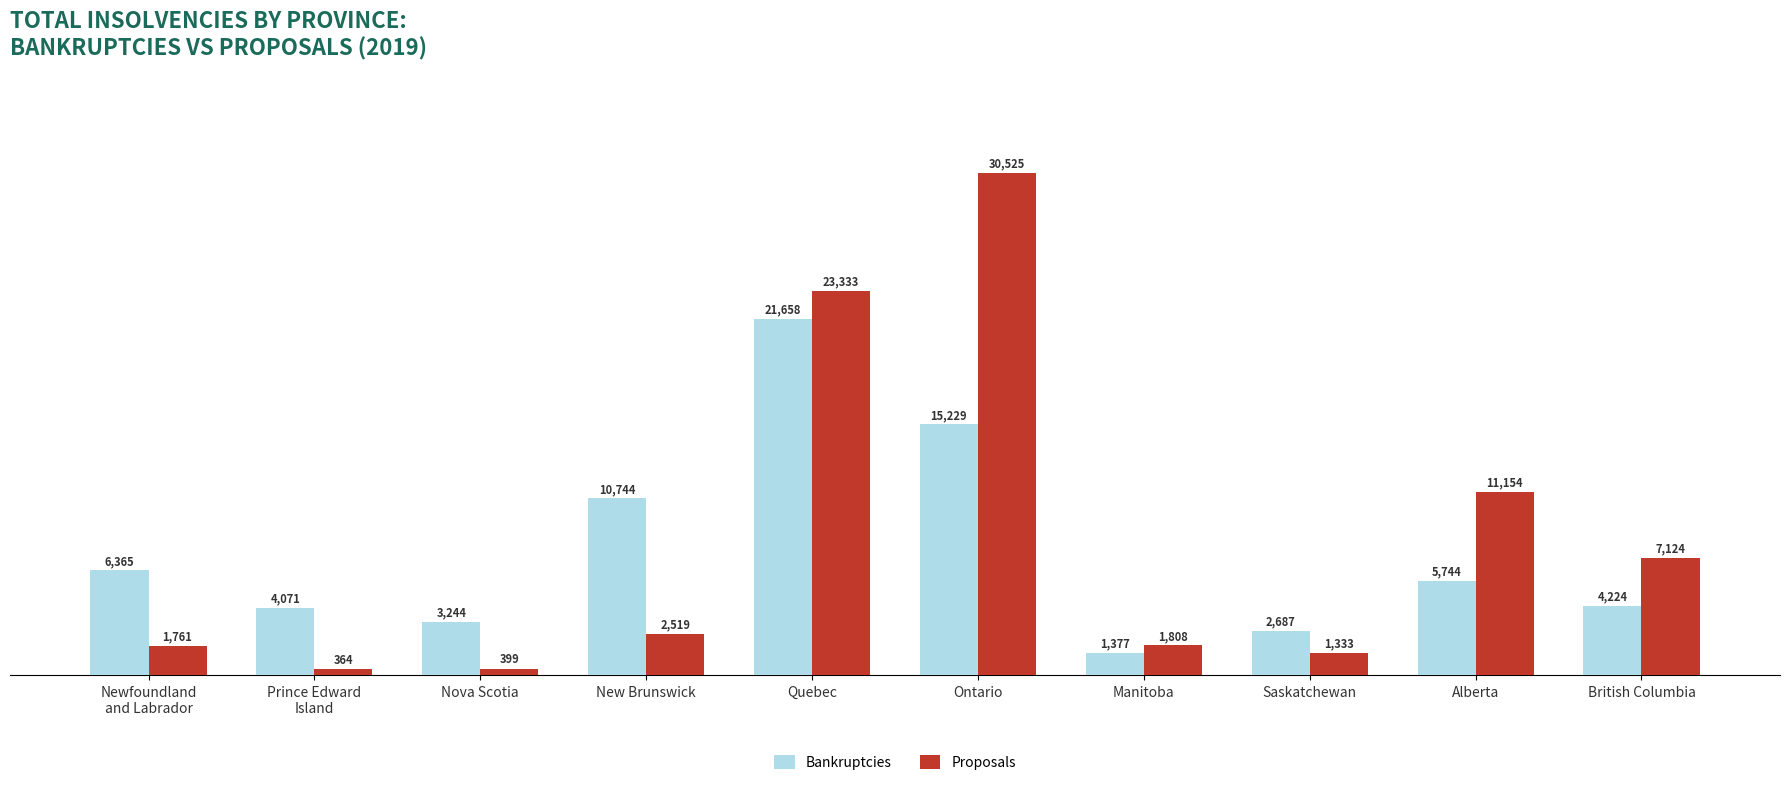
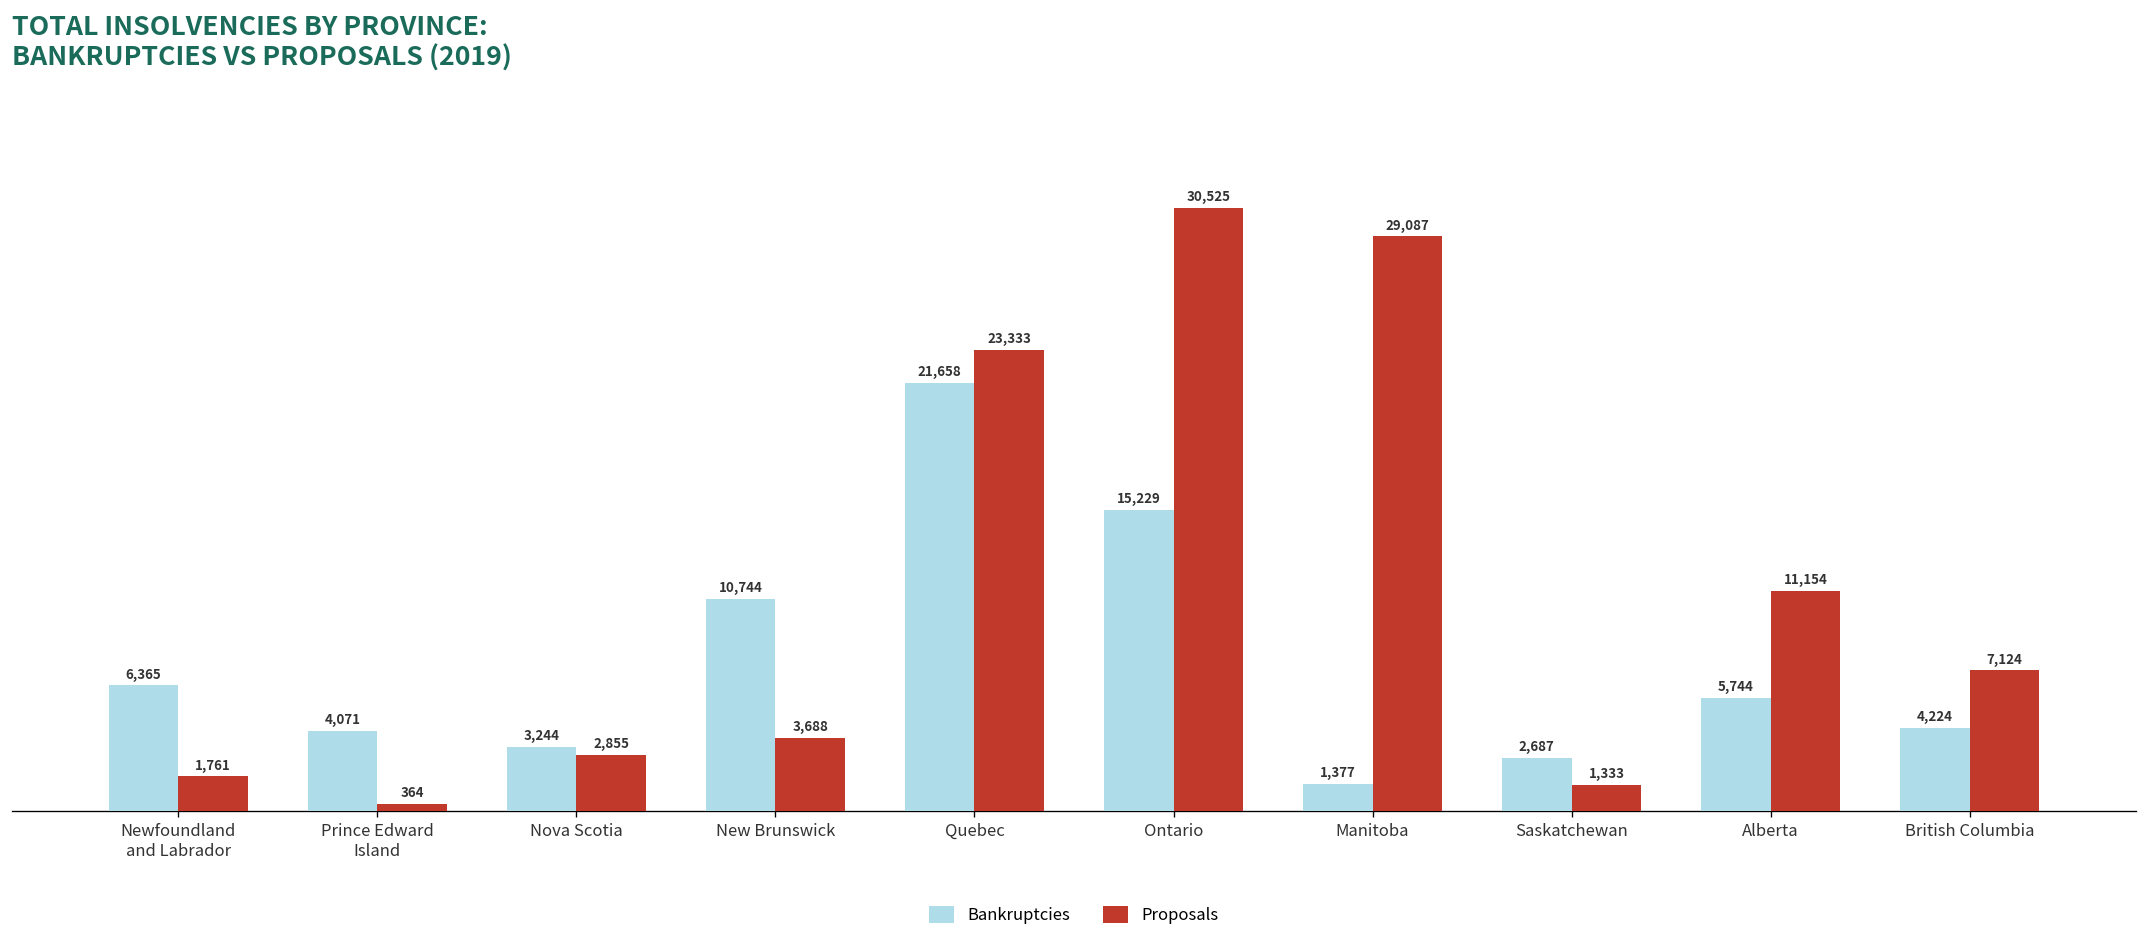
  {
    "Bankruptcies": {
      "Newfoundland and Labrador": "6,365",
      "Prince Edward Island": "4,071",
      "Nova Scotia": "3,244",
      "New Brunswick": "10,744",
      "Quebec": "21,658",
      "Ontario": "15,229",
      "Manitoba": "1,377",
      "Saskatchewan": "2,687",
      "Alberta": "5,744",
      "British Columbia": "4,224"
    },
    "Proposals": {
      "Newfoundland and Labrador": "1,761",
      "Prince Edward Island": "364",
-     "Nova Scotia": "399",
-     "New Brunswick": "2,519",
+     "Nova Scotia": "2,855",
+     "New Brunswick": "3,688",
      "Quebec": "23,333",
      "Ontario": "30,525",
-     "Manitoba": "1,808",
+     "Manitoba": "29,087",
      "Saskatchewan": "1,333",
      "Alberta": "11,154",
      "British Columbia": "7,124"
    }
  }
